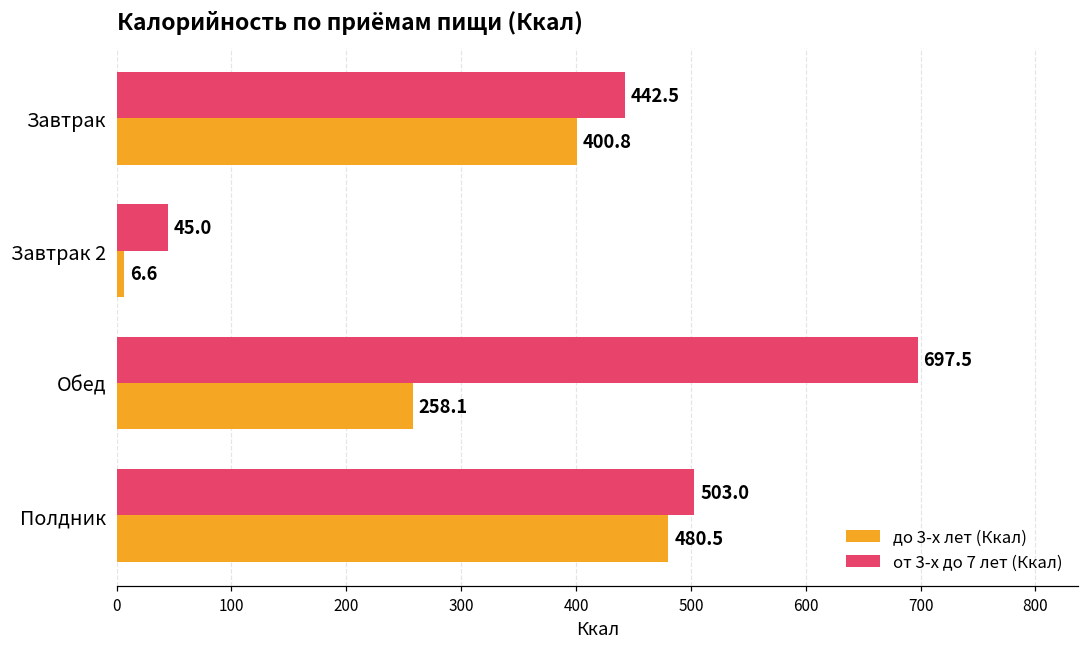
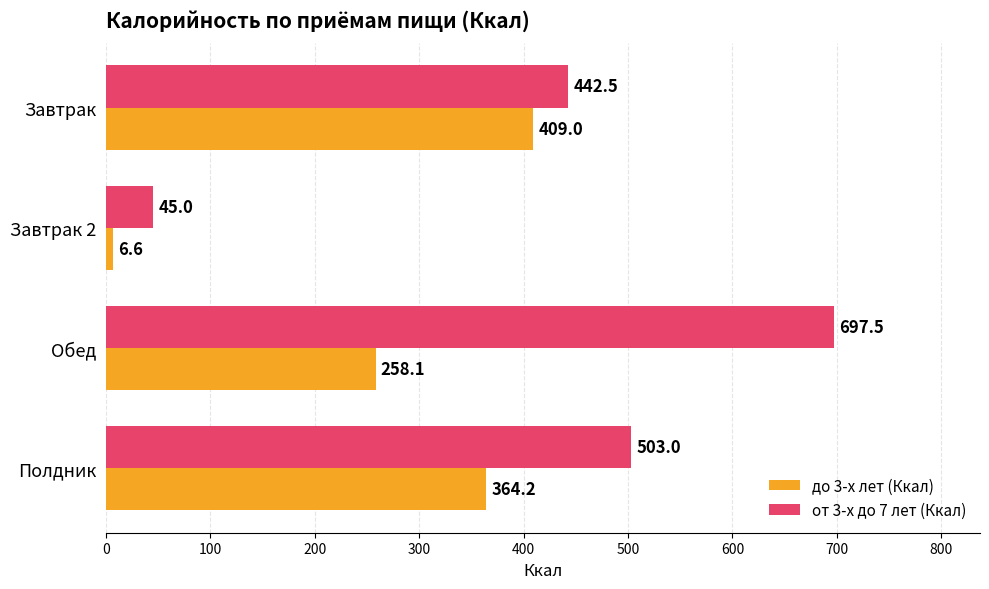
  {
    "до 3-х лет (Ккал)": {
-     "Завтрак": 400.8,
+     "Завтрак": 409.0,
      "Завтрак 2": 6.6,
      "Обед": 258.1,
-     "Полдник": 480.5
+     "Полдник": 364.2
    },
    "от 3-х до 7 лет (Ккал)": {
      "Завтрак": 442.5,
      "Завтрак 2": 45.0,
      "Обед": 697.5,
      "Полдник": 503.0
    }
  }
